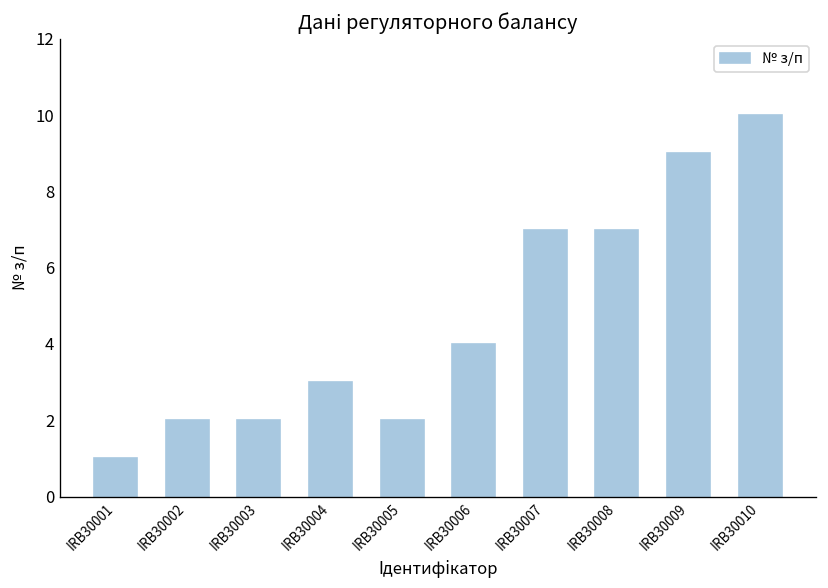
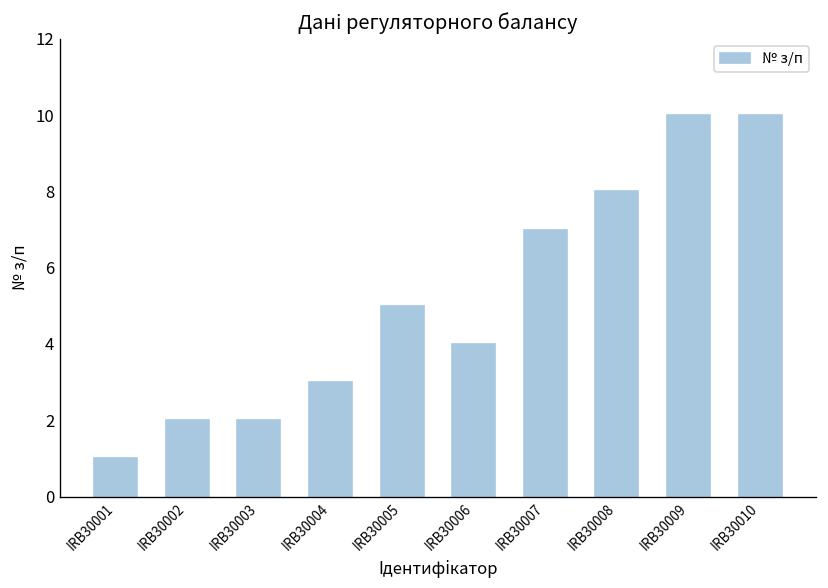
  {
    "IRB30001": 1,
    "IRB30002": 2,
    "IRB30003": 2,
    "IRB30004": 3,
-   "IRB30005": 2,
+   "IRB30005": 5,
    "IRB30006": 4,
    "IRB30007": 7,
-   "IRB30008": 7,
-   "IRB30009": 9,
+   "IRB30008": 8,
+   "IRB30009": 10,
    "IRB30010": 10
  }
